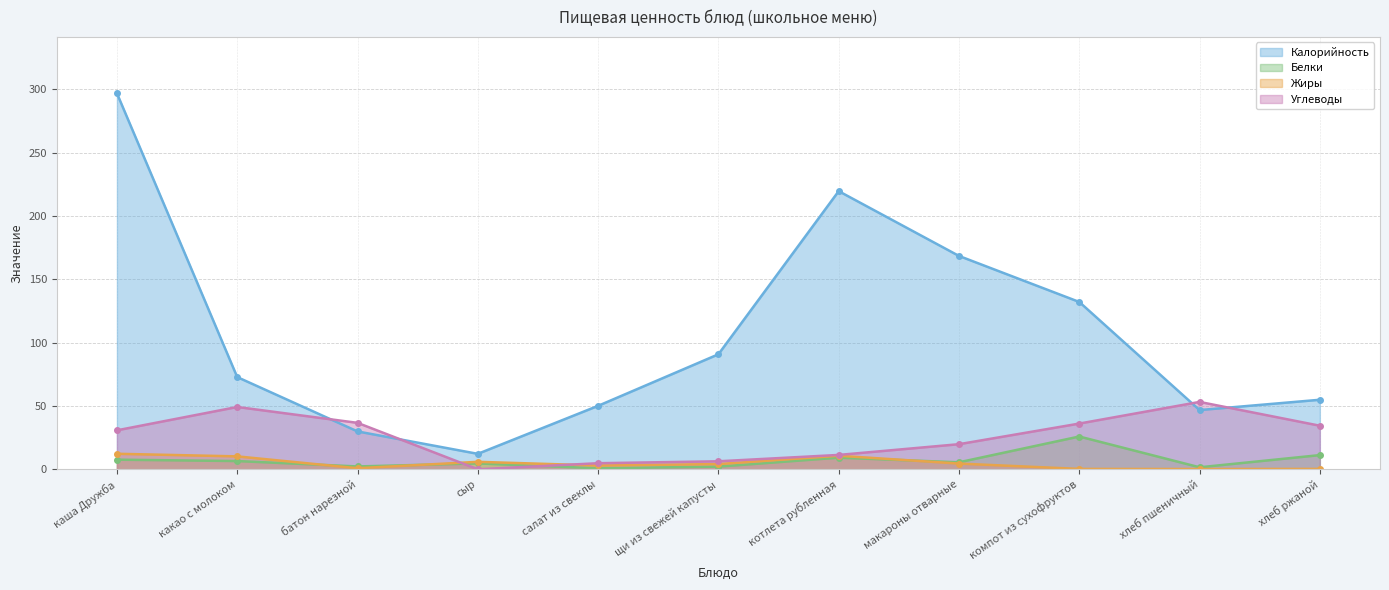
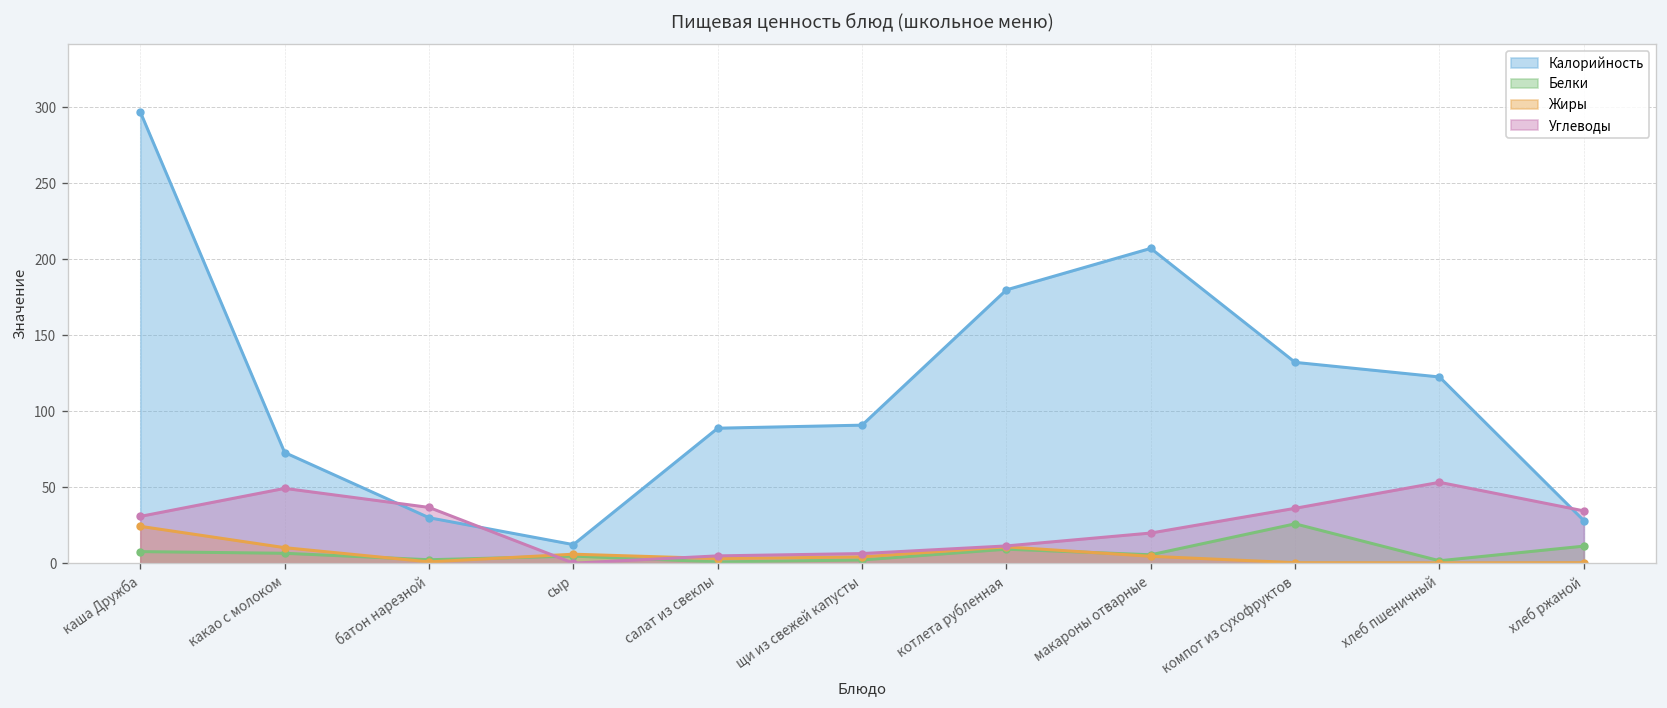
  {
    "Калорийность": {
      "каша Дружба": 297,
      "какао с молоком": 73,
      "батон нарезной": 30,
      "сыр": 12,
-     "салат из свеклы": 50,
+     "салат из свеклы": 89,
      "щи из свежей капусты": 91,
-     "котлета рубленная": 220,
-     "макароны отварные": 168,
+     "котлета рубленная": 180,
+     "макароны отварные": 207,
      "компот из сухофруктов": 132,
-     "хлеб пшеничный": 47,
-     "хлеб ржаной": 55
+     "хлеб пшеничный": 123,
+     "хлеб ржаной": 28
    },
    "Белки": {
      "каша Дружба": 8,
      "какао с молоком": 7,
      "салат из свеклы": 1,
      "компот из сухофруктов": 26,
      "хлеб ржаной": 11
    },
    "Жиры": {
-     "каша Дружба": 12,
+     "каша Дружба": 24,
      "какао с молоком": 10,
      "компот из сухофруктов": 0,
      "хлеб ржаной": 0
    },
    "Углеводы": {
      "каша Дружба": 31,
      "какао с молоком": 49,
      "батон нарезной": 37,
      "сыр": 0,
      "щи из свежей капусты": 6,
      "макароны отварные": 20,
      "компот из сухофруктов": 36,
      "хлеб пшеничный": 53,
      "хлеб ржаной": 34
    }
  }
